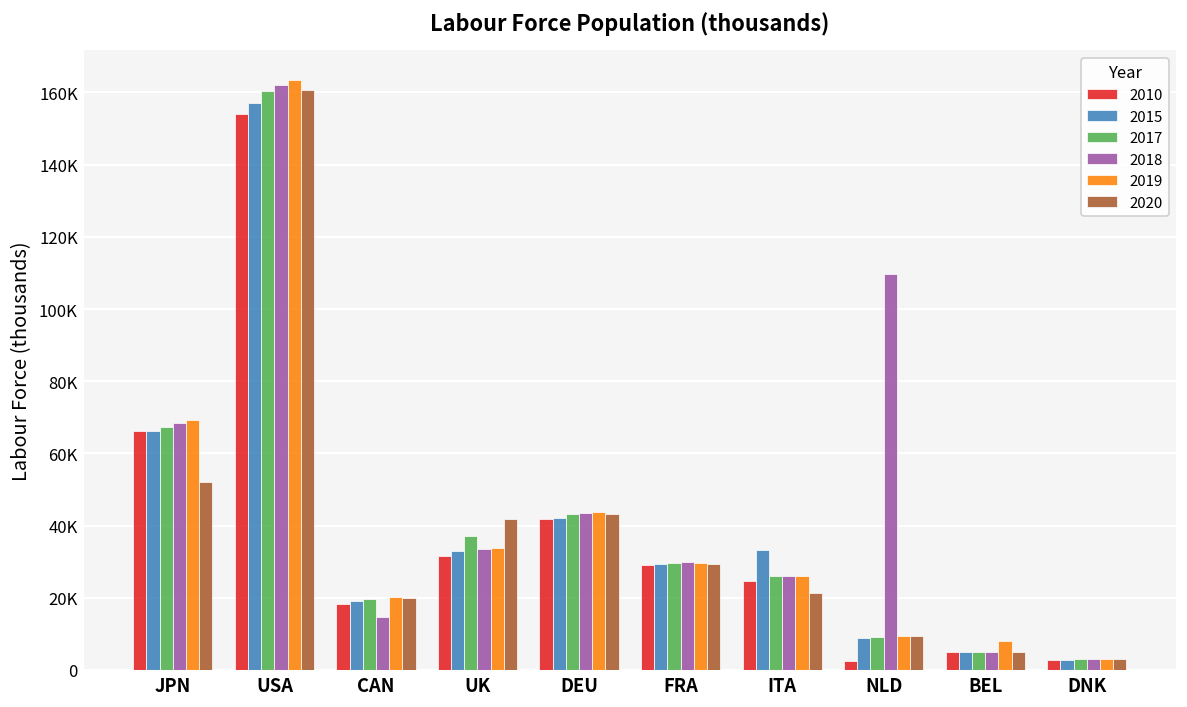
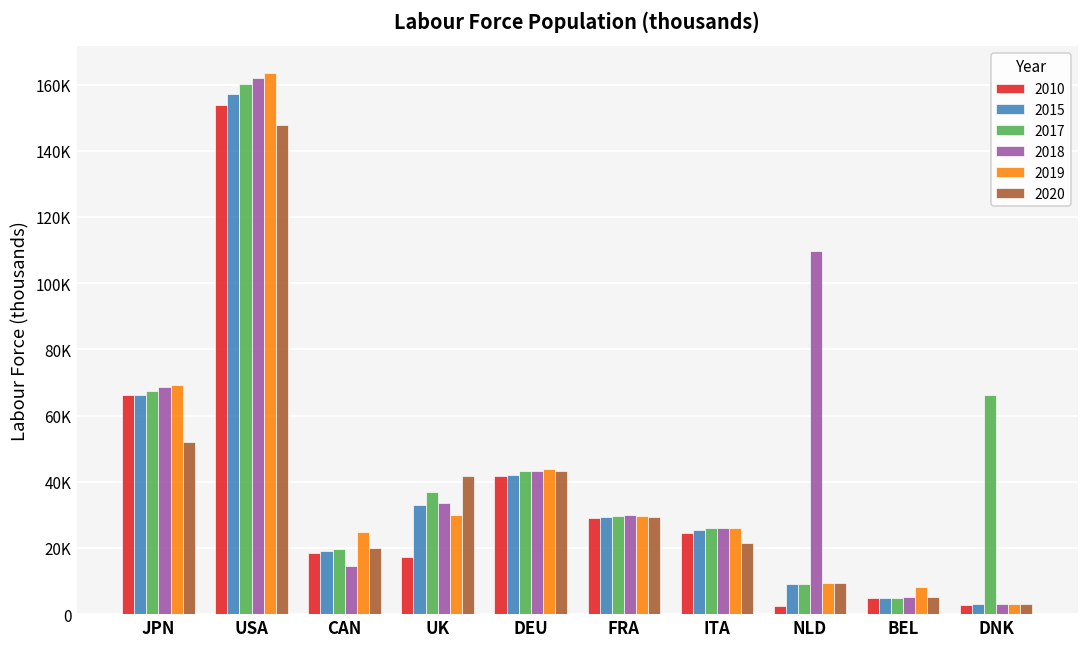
  {
    "2010": {
      "JPN": 66000,
      "USA": 154000,
      "CAN": 18000,
-     "UK": 31000,
+     "UK": 17000,
      "DEU": 42000,
      "FRA": 29000,
      "ITA": 25000,
      "NLD": 2000,
      "BEL": 5000,
      "DNK": 3000
    },
    "2015": {
      "JPN": 66000,
      "USA": 157000,
      "CAN": 19000,
      "UK": 33000,
      "DEU": 42000,
      "FRA": 29000,
-     "ITA": 33000,
+     "ITA": 25000,
      "NLD": 9000,
      "BEL": 5000,
      "DNK": 3000
    },
    "2017": {
      "JPN": 67000,
      "USA": 160000,
      "CAN": 20000,
      "UK": 37000,
      "DEU": 43000,
      "FRA": 30000,
      "ITA": 26000,
      "NLD": 9000,
      "BEL": 5000,
-     "DNK": 3000
+     "DNK": 66000
    },
    "2018": {
      "JPN": 68000,
      "USA": 162000,
      "CAN": 15000,
      "UK": 34000,
      "DEU": 43000,
      "FRA": 30000,
      "ITA": 26000,
      "NLD": 110000,
      "BEL": 5000,
      "DNK": 3000
    },
    "2019": {
      "JPN": 69000,
      "USA": 164000,
-     "CAN": 20000,
-     "UK": 34000,
+     "CAN": 25000,
+     "UK": 30000,
      "DEU": 44000,
      "FRA": 30000,
      "ITA": 26000,
      "NLD": 9000,
      "BEL": 8000,
      "DNK": 3000
    },
    "2020": {
      "JPN": 52000,
-     "USA": 161000,
+     "USA": 148000,
      "CAN": 20000,
      "UK": 42000,
      "DEU": 43000,
      "FRA": 29000,
      "ITA": 21000,
      "NLD": 9000,
      "BEL": 5000,
      "DNK": 3000
    }
  }
